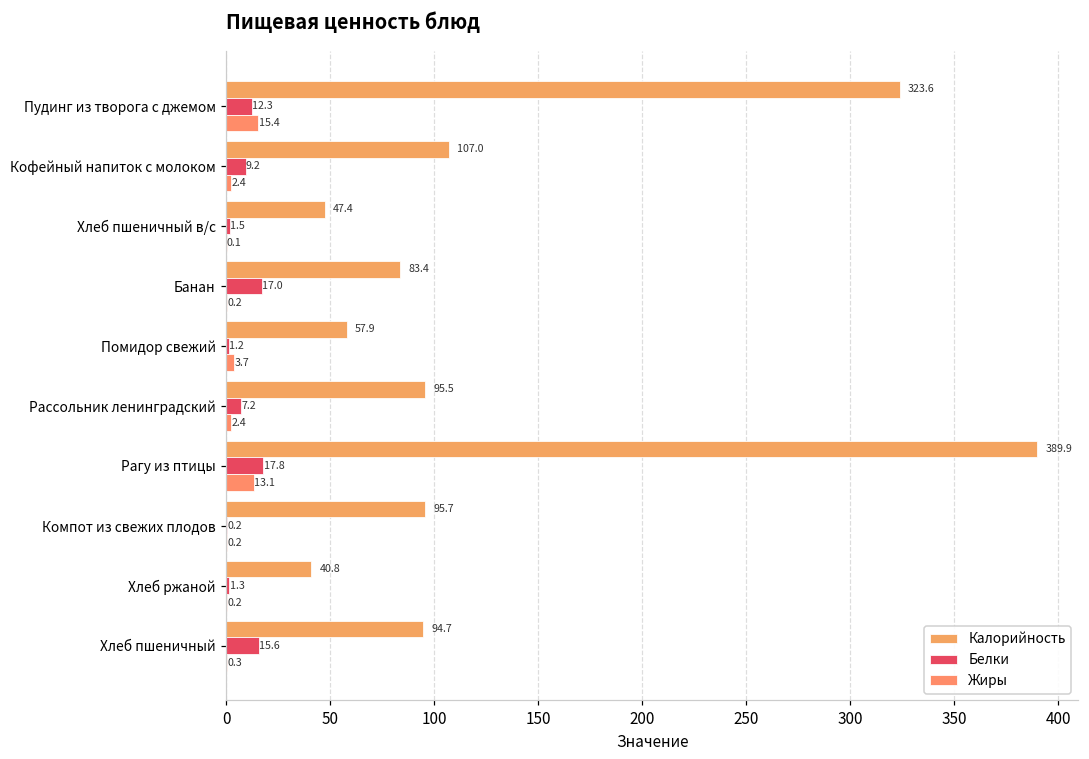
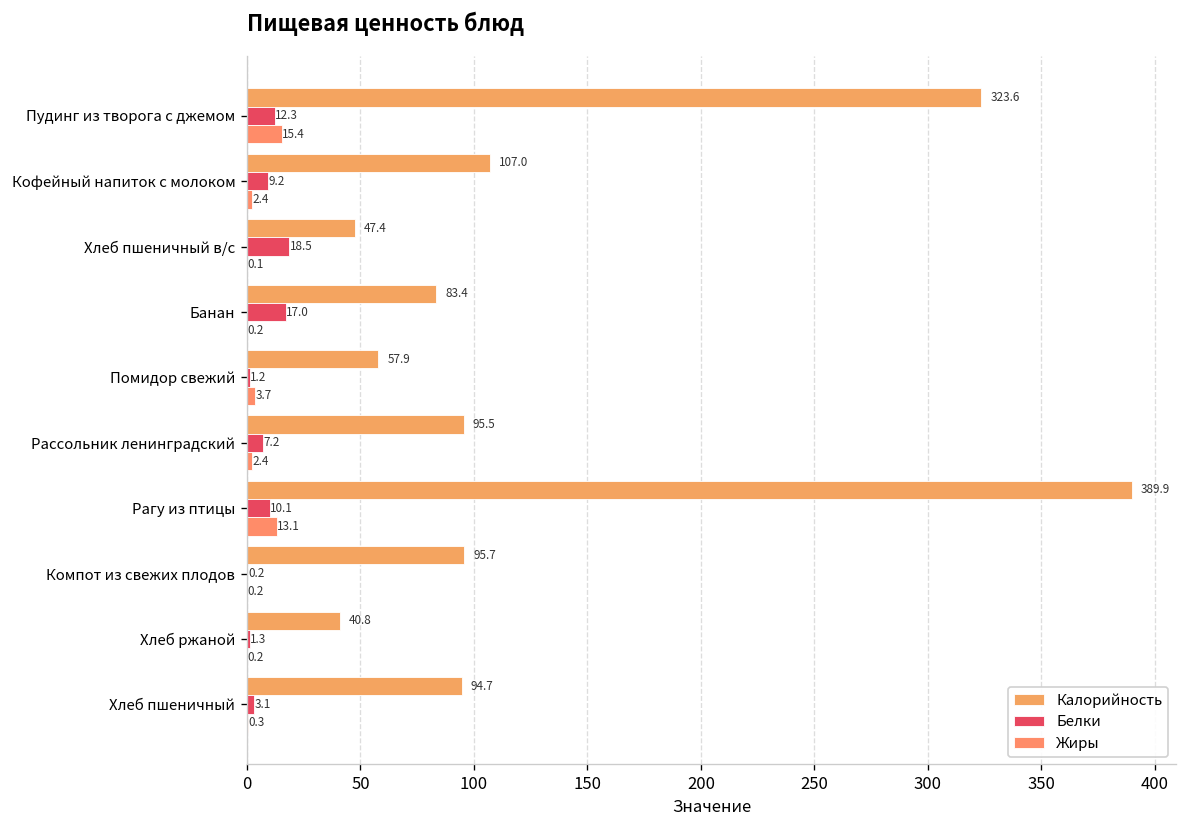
  {
    "Белки": {
      "Пудинг из творога с джемом": 12.3,
      "Кофейный напиток с молоком": 9.2,
-     "Хлеб пшеничный в/с": 1.5,
+     "Хлеб пшеничный в/с": 18.5,
      "Банан": 17.0,
      "Помидор свежий": 1.2,
      "Рассольник ленинградский": 7.2,
-     "Рагу из птицы": 17.8,
+     "Рагу из птицы": 10.1,
      "Компот из свежих плодов": 0.2,
      "Хлеб ржаной": 1.3,
-     "Хлеб пшеничный": 15.6
+     "Хлеб пшеничный": 3.1
    }
  }
